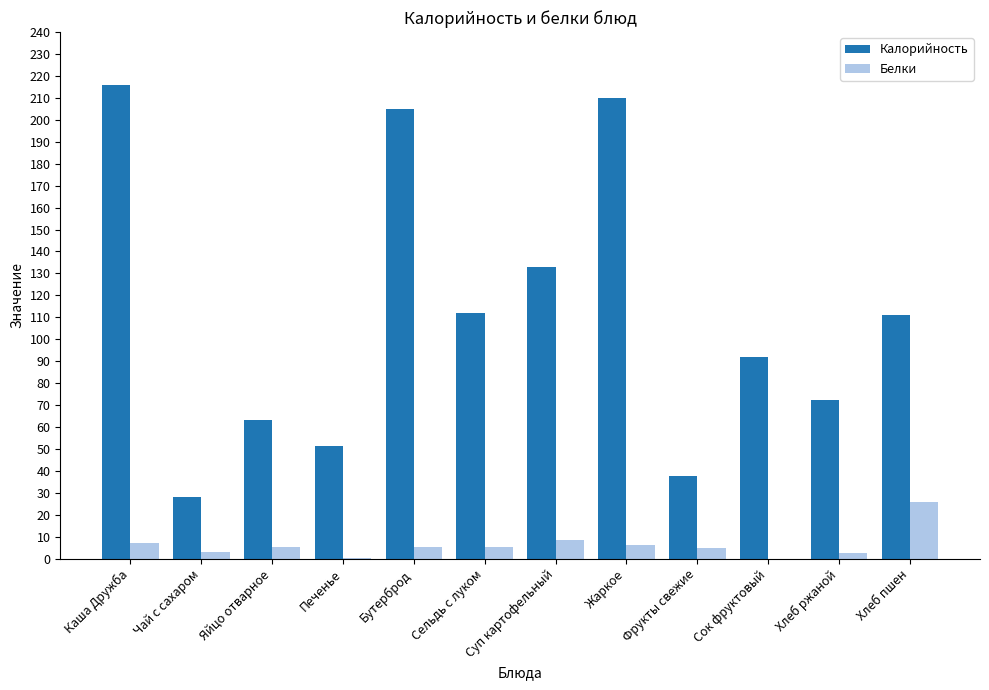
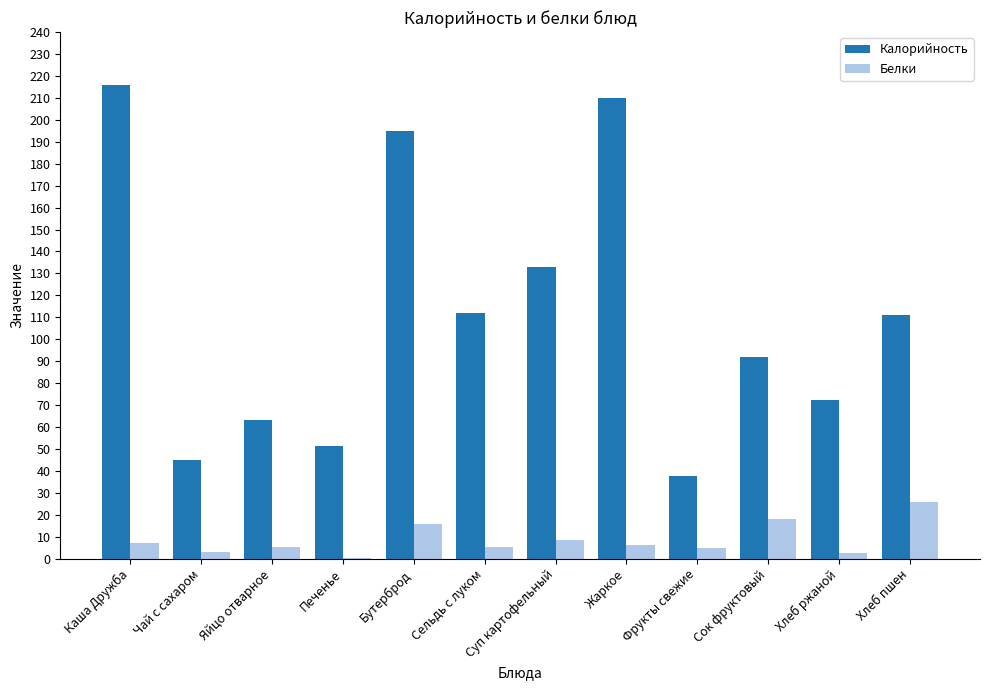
  {
    "Калорийность": {
      "Каша Дружба": 216,
-     "Чай с сахаром": 28,
+     "Чай с сахаром": 45,
      "Яйцо отварное": 63,
      "Печенье": 51,
-     "Бутерброд": 205,
+     "Бутерброд": 195,
      "Сельдь с луком": 112,
      "Суп картофельный": 133,
      "Жаркое": 210,
      "Фрукты свежие": 38,
      "Сок фруктовый": 92,
      "Хлеб ржаной": 72,
      "Хлеб пшен": 111
    },
    "Белки": {
      "Каша Дружба": 7,
      "Чай с сахаром": 3,
      "Яйцо отварное": 5,
-     "Бутерброд": 5,
+     "Бутерброд": 16,
      "Сельдь с луком": 5,
      "Суп картофельный": 9,
      "Жаркое": 6,
      "Фрукты свежие": 5,
-     "Сок фруктовый": 0,
+     "Сок фруктовый": 18,
      "Хлеб ржаной": 3,
      "Хлеб пшен": 26
    }
  }
